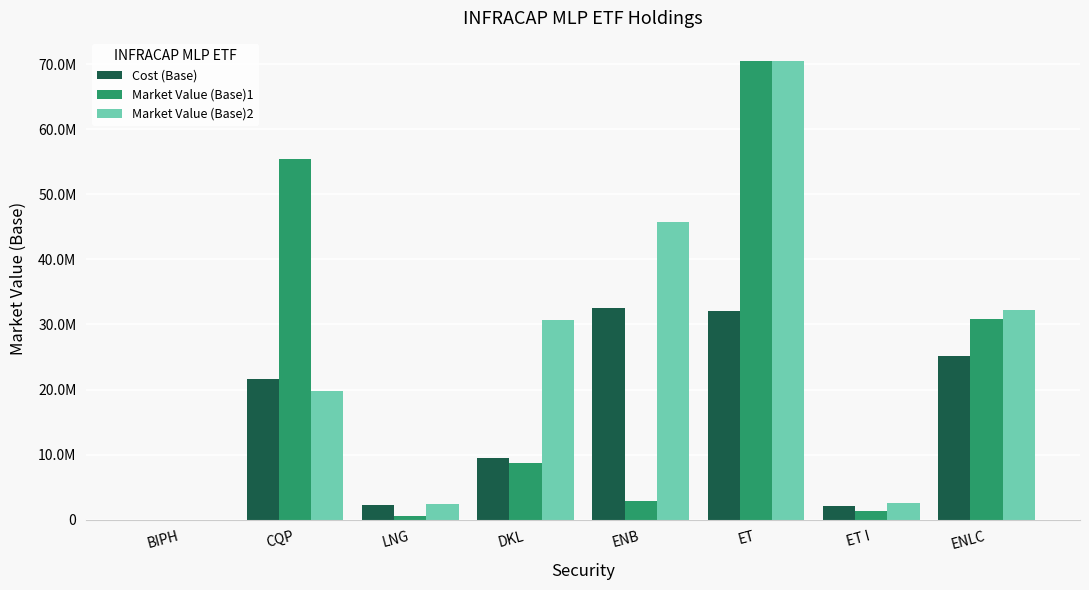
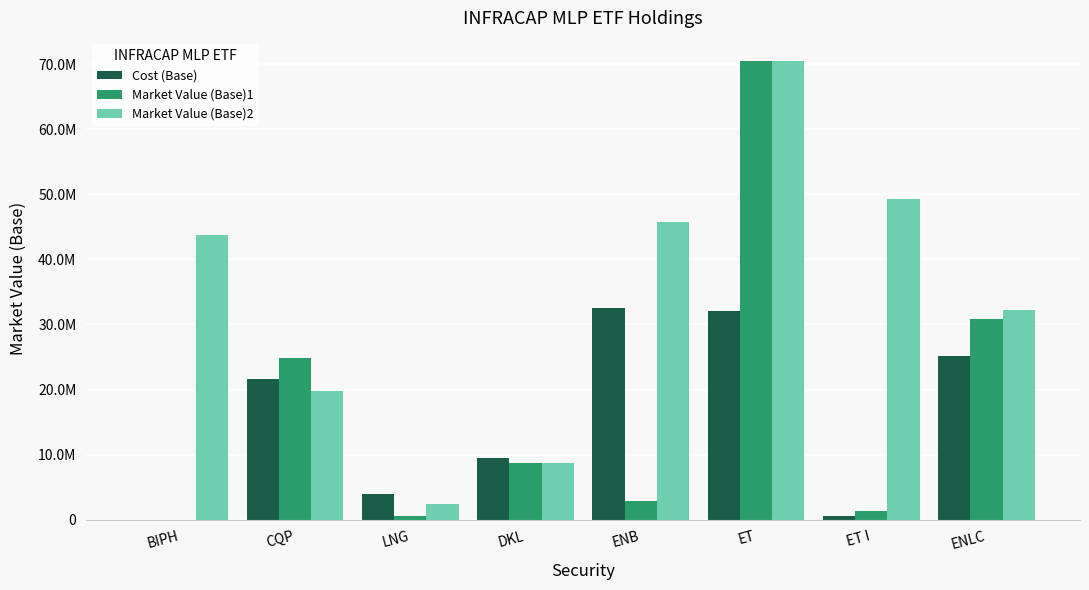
  {
    "Cost (Base)": {
      "CQP": 22000000,
-     "LNG": 2000000,
+     "LNG": 4000000,
      "DKL": 9000000,
      "ENB": 33000000,
      "ET": 32000000,
-     "ET I": 2000000,
+     "ET I": 1000000,
      "ENLC": 25000000
    },
    "Market Value (Base)1": {
-     "CQP": 55000000,
+     "CQP": 25000000,
      "LNG": 1000000,
      "DKL": 9000000,
      "ENB": 3000000,
      "ET": 71000000,
      "ET I": 1000000,
      "ENLC": 31000000
    },
    "Market Value (Base)2": {
-     "BIPH": 0,
+     "BIPH": 44000000,
      "CQP": 20000000,
      "LNG": 2000000,
-     "DKL": 31000000,
+     "DKL": 9000000,
      "ENB": 46000000,
      "ET": 71000000,
-     "ET I": 3000000,
+     "ET I": 49000000,
      "ENLC": 32000000
    }
  }
